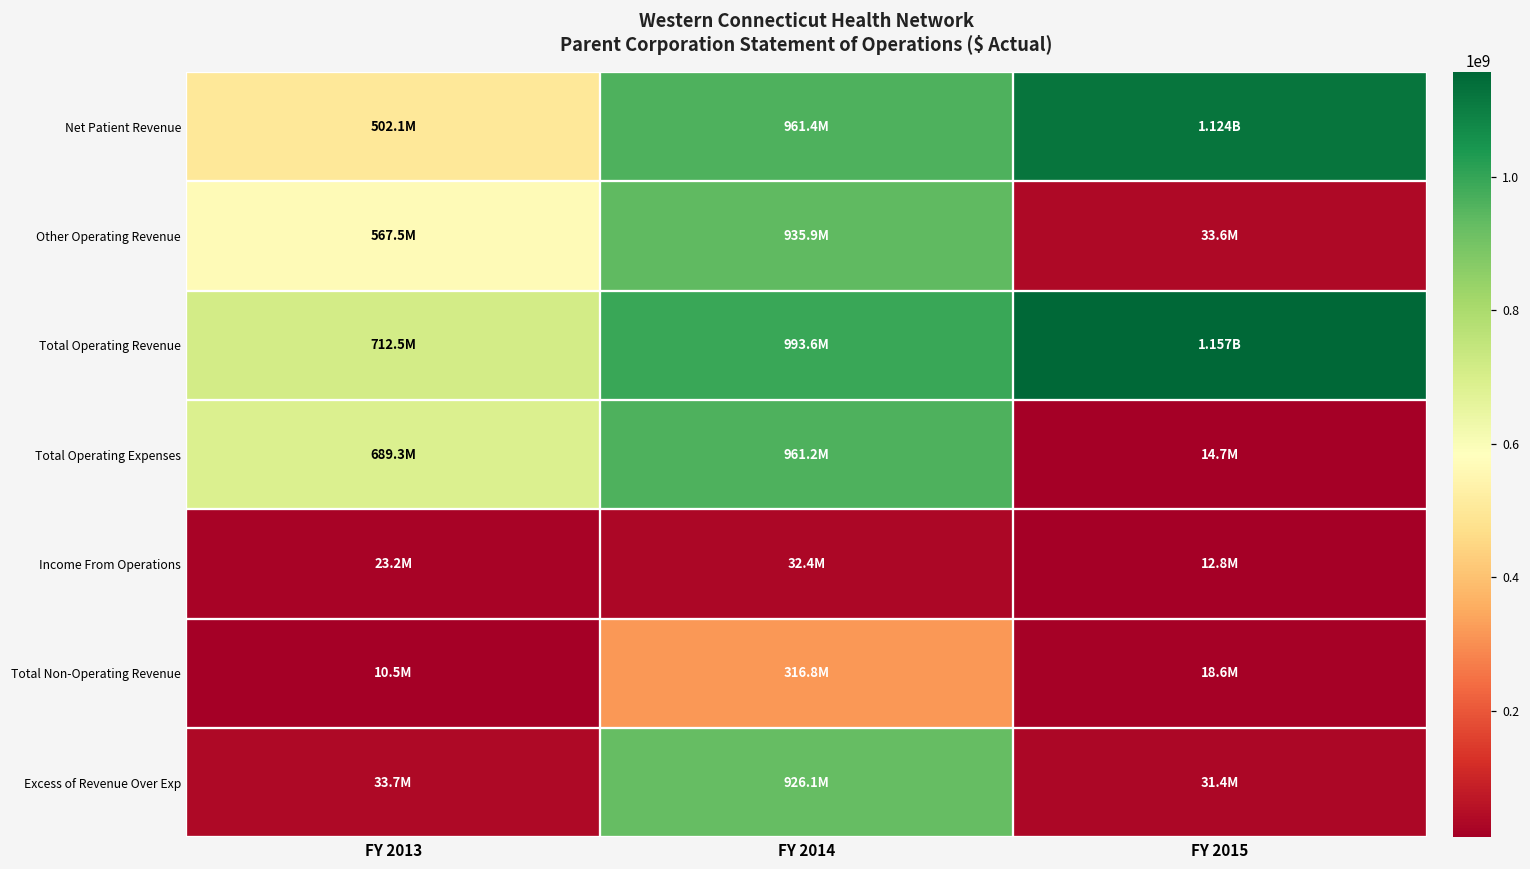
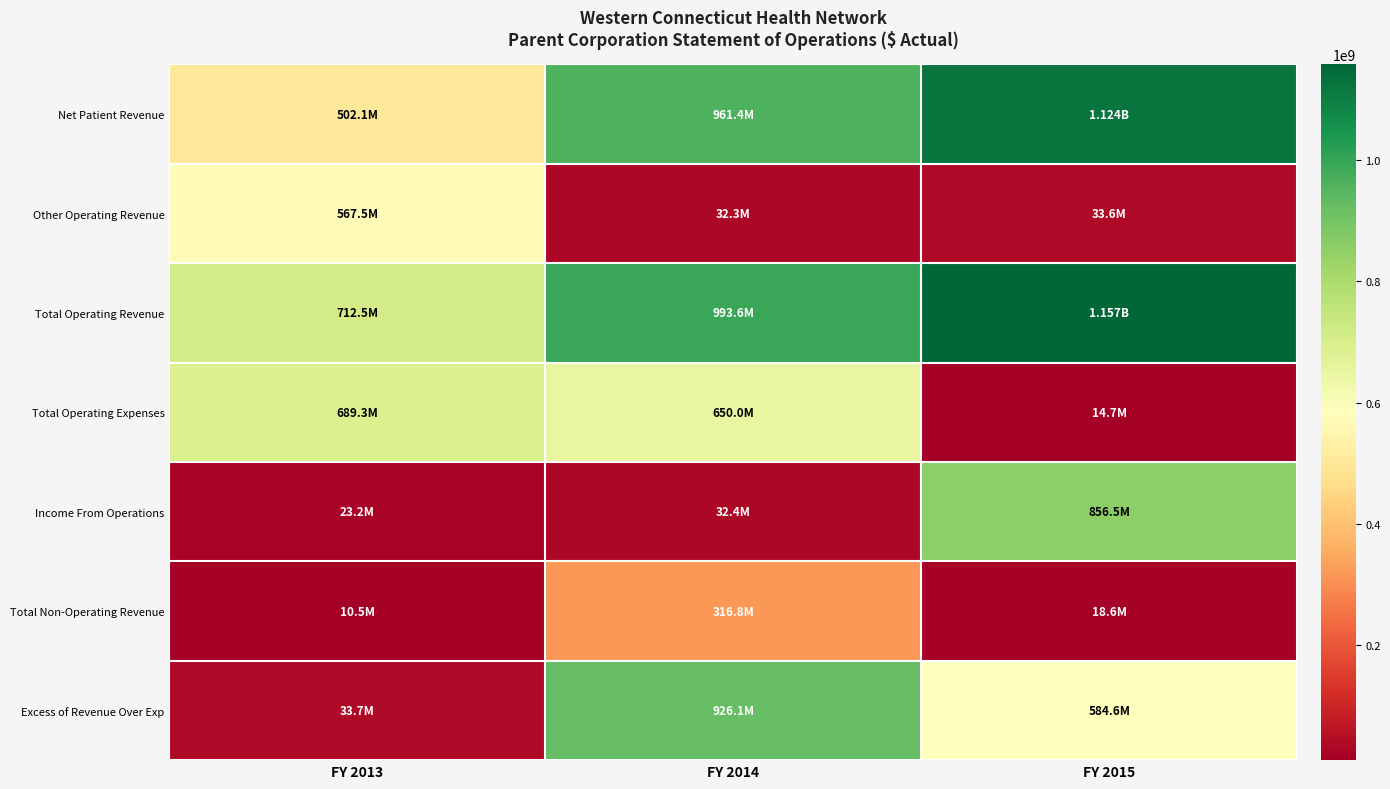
  {
    "Net Patient Revenue": {
      "FY 2013": "502.1M",
      "FY 2014": "961.4M",
      "FY 2015": "1.124B"
    },
    "Other Operating Revenue": {
      "FY 2013": "567.5M",
-     "FY 2014": "935.9M",
+     "FY 2014": "32.3M",
      "FY 2015": "33.6M"
    },
    "Total Operating Revenue": {
      "FY 2013": "712.5M",
      "FY 2014": "993.6M",
      "FY 2015": "1.157B"
    },
    "Total Operating Expenses": {
      "FY 2013": "689.3M",
-     "FY 2014": "961.2M",
+     "FY 2014": "650.0M",
      "FY 2015": "14.7M"
    },
    "Income From Operations": {
      "FY 2013": "23.2M",
      "FY 2014": "32.4M",
-     "FY 2015": "12.8M"
+     "FY 2015": "856.5M"
    },
    "Total Non-Operating Revenue": {
      "FY 2013": "10.5M",
      "FY 2014": "316.8M",
      "FY 2015": "18.6M"
    },
    "Excess of Revenue Over Exp": {
      "FY 2013": "33.7M",
      "FY 2014": "926.1M",
-     "FY 2015": "31.4M"
+     "FY 2015": "584.6M"
    }
  }
